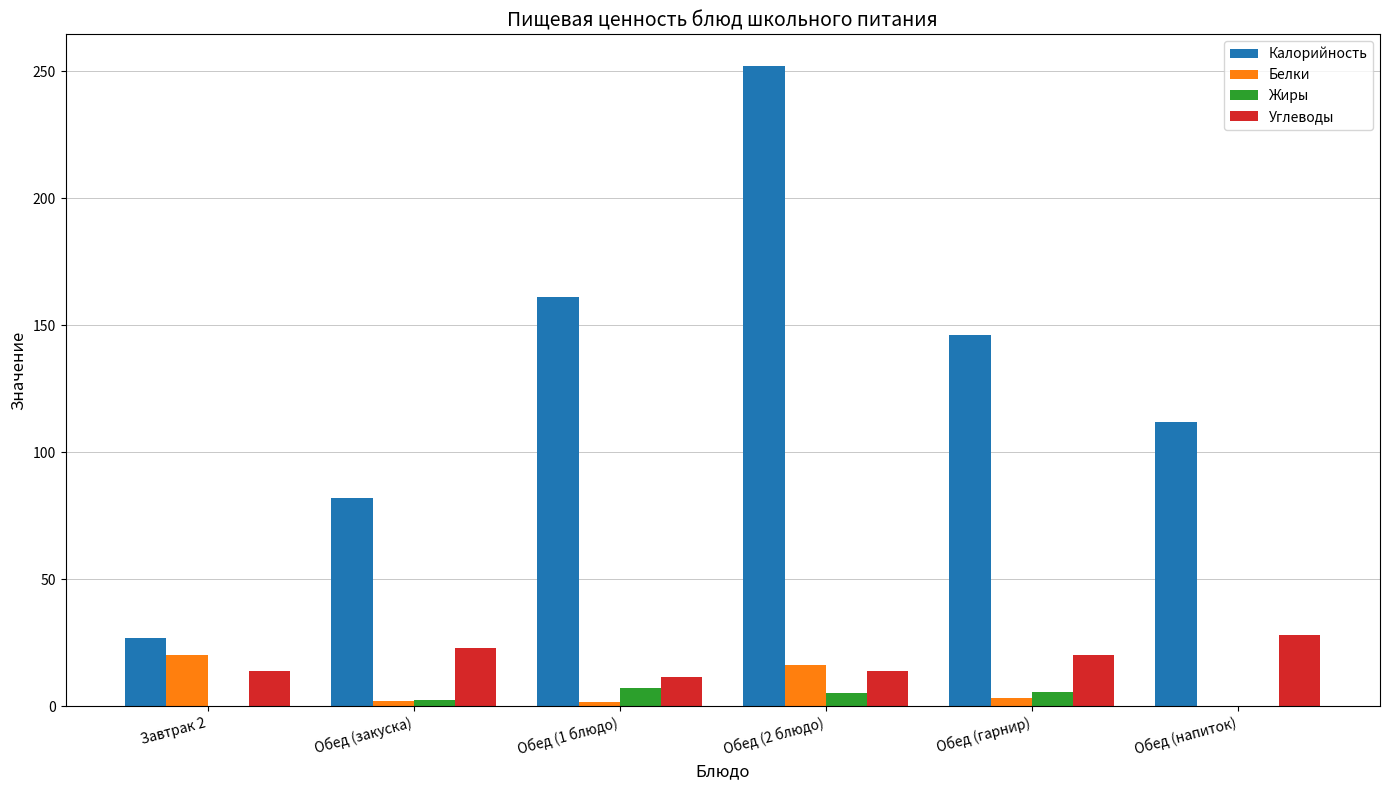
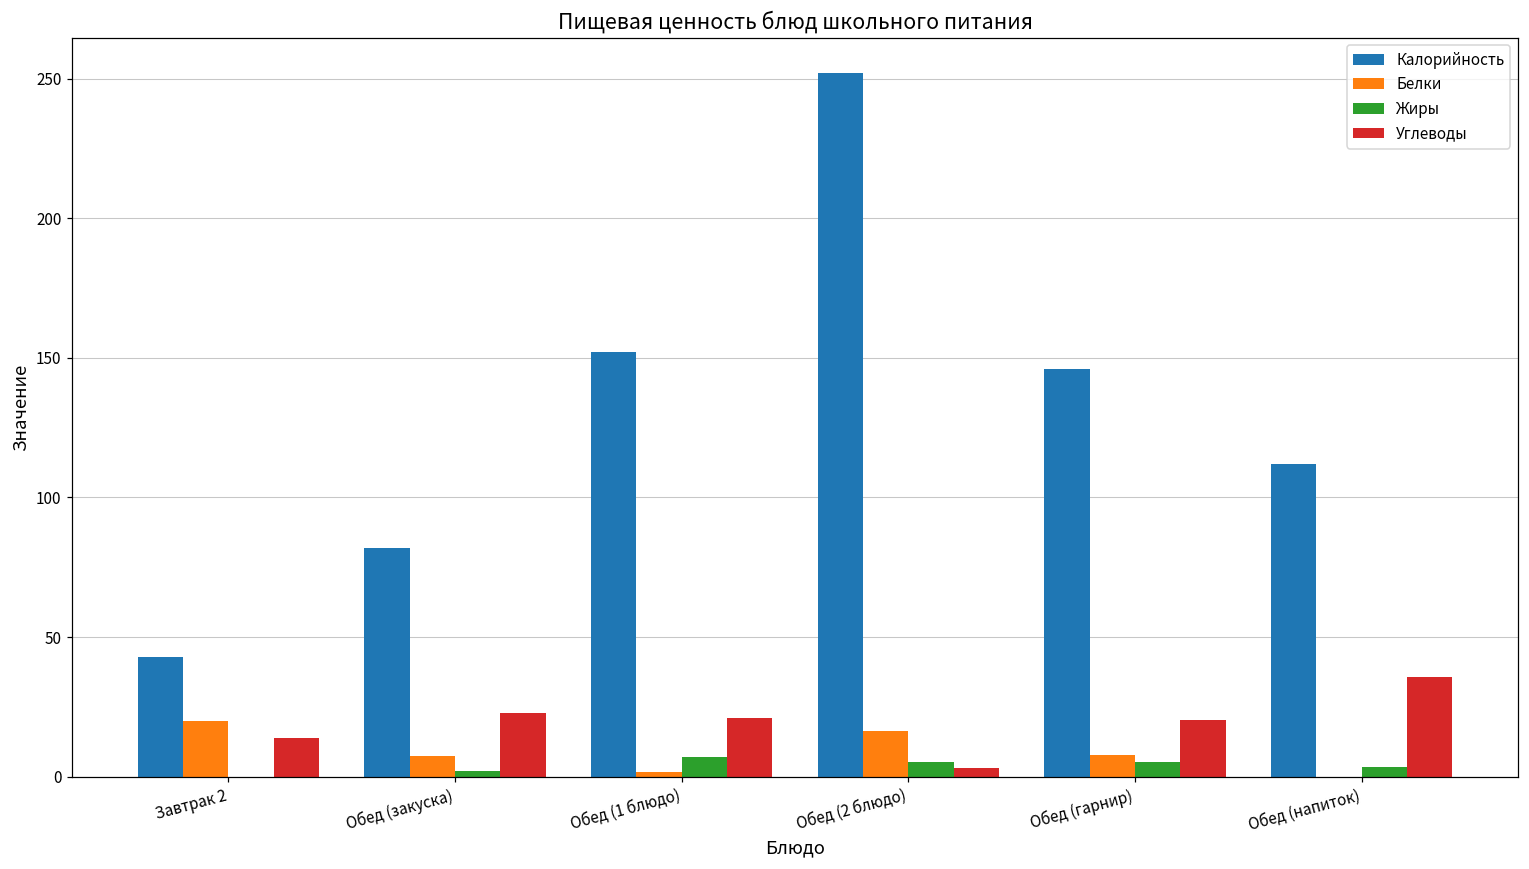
  {
    "Калорийность": {
-     "Завтрак 2": 27,
+     "Завтрак 2": 43,
      "Обед (закуска)": 82,
-     "Обед (1 блюдо)": 161,
+     "Обед (1 блюдо)": 152,
      "Обед (2 блюдо)": 252,
      "Обед (гарнир)": 146,
      "Обед (напиток)": 112
    },
    "Белки": {
      "Завтрак 2": 20,
-     "Обед (закуска)": 2,
+     "Обед (закуска)": 8,
      "Обед (1 блюдо)": 2,
      "Обед (2 блюдо)": 16,
-     "Обед (гарнир)": 3,
+     "Обед (гарнир)": 8,
      "Обед (напиток)": 0
    },
    "Жиры": {
      "Завтрак 2": 0,
      "Обед (закуска)": 2,
      "Обед (1 блюдо)": 7,
      "Обед (2 блюдо)": 5,
      "Обед (гарнир)": 5,
-     "Обед (напиток)": 0
+     "Обед (напиток)": 3
    },
    "Углеводы": {
      "Завтрак 2": 14,
      "Обед (закуска)": 23,
-     "Обед (1 блюдо)": 11,
-     "Обед (2 блюдо)": 14,
+     "Обед (1 блюдо)": 21,
+     "Обед (2 блюдо)": 3,
      "Обед (гарнир)": 20,
-     "Обед (напиток)": 28
+     "Обед (напиток)": 36
    }
  }
